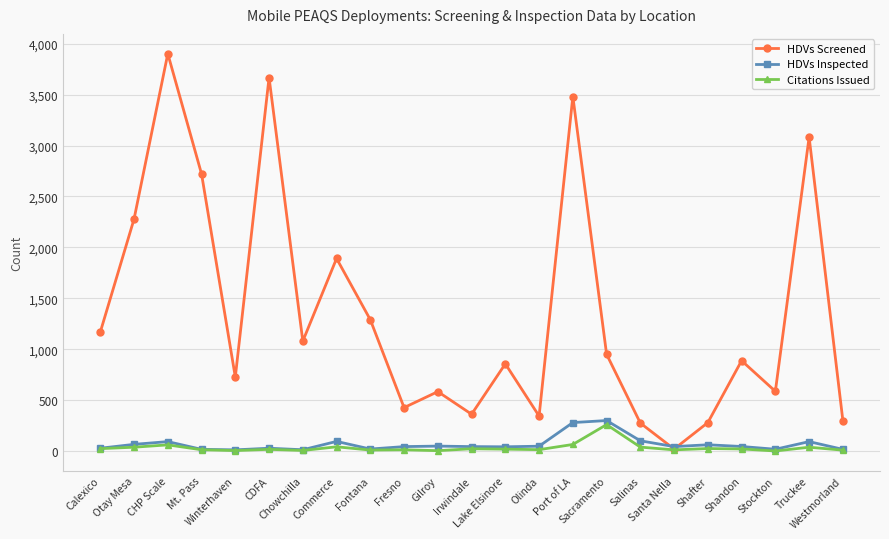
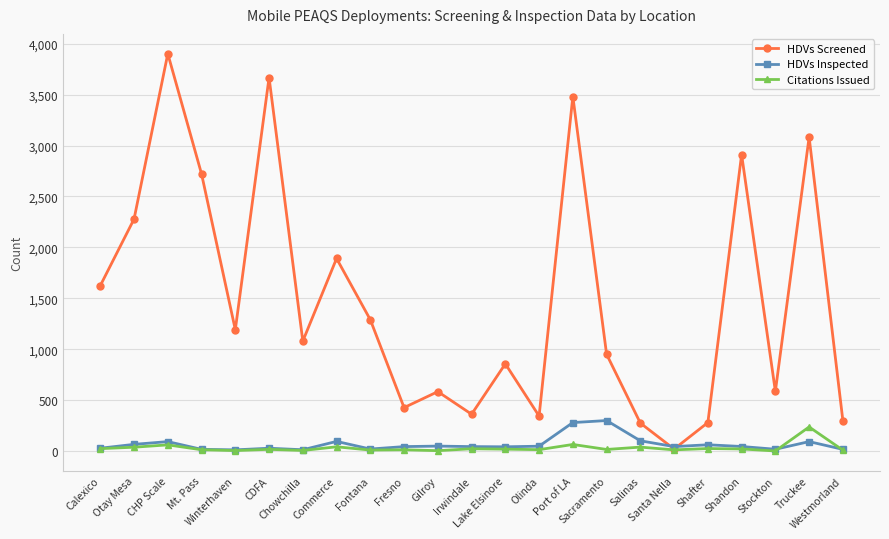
  {
    "HDVs Screened": {
-     "Calexico": "1,170",
+     "Calexico": "1,620",
      "Otay Mesa": "2,280",
      "CHP Scale": "3,900",
      "Mt. Pass": "2,720",
-     "Winterhaven": "730",
+     "Winterhaven": "1,190",
      "CDFA": "3,670",
      "Chowchilla": "1,080",
      "Commerce": "1,890",
      "Fontana": "1,290",
      "Fresno": "430",
      "Gilroy": "580",
      "Irwindale": "360",
      "Lake Elsinore": "860",
      "Olinda": "340",
      "Port of LA": "3,480",
      "Sacramento": "950",
      "Salinas": "270",
      "Shafter": "280",
-     "Shandon": "890",
+     "Shandon": "2,910",
      "Stockton": "590",
      "Truckee": "3,080",
      "Westmorland": "300"
    },
    "HDVs Inspected": {
      "Otay Mesa": "70",
      "CHP Scale": "90",
      "Commerce": "90",
      "Fresno": "40",
      "Gilroy": "50",
      "Olinda": "50",
      "Port of LA": "280",
      "Sacramento": "300",
      "Salinas": "100",
      "Shafter": "60",
      "Truckee": "90"
    },
    "Citations Issued": {
      "Otay Mesa": "40",
      "CHP Scale": "60",
      "Commerce": "40",
      "Fresno": "10",
      "Gilroy": "0",
      "Olinda": "10",
      "Port of LA": "60",
-     "Sacramento": "260",
+     "Sacramento": "20",
      "Salinas": "40",
      "Shafter": "20",
-     "Truckee": "40"
+     "Truckee": "240"
    }
  }
